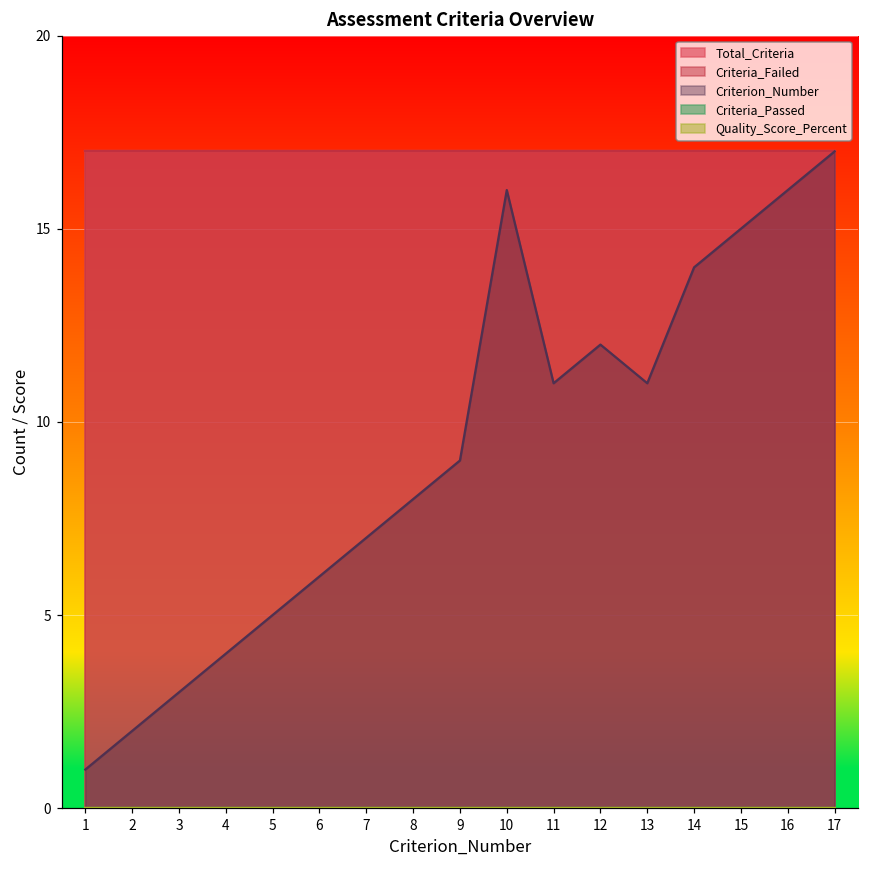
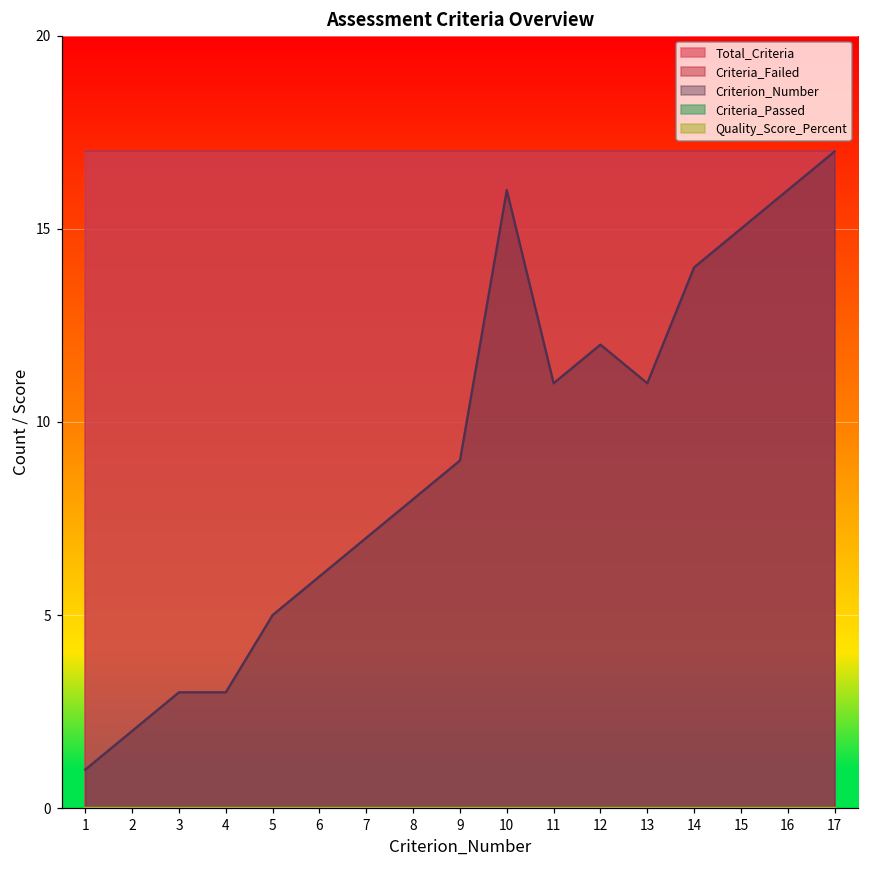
  {
    "Criteria_Failed": {
      "1": 17,
      "2": 17,
      "3": 17,
      "4": 17,
      "5": 17,
      "6": 17,
      "7": 17,
      "8": 17,
      "9": 17,
      "10": 17,
      "11": 17,
      "12": 17,
      "13": 17,
      "14": 17,
      "15": 17,
      "16": 17
    },
    "Criterion_Number": {
      "1": 1,
      "2": 2,
      "3": 3,
-     "4": 4,
+     "4": 3,
      "5": 5,
      "6": 6,
      "7": 7,
      "8": 8,
      "9": 9,
      "10": 16,
      "11": 11,
      "12": 12,
      "13": 11,
      "14": 14,
      "15": 15,
      "16": 16
    },
    "Quality_Score_Percent": {
      "1": 0,
      "2": 0,
      "3": 0,
      "4": 0,
      "5": 0,
      "6": 0,
      "7": 0,
      "8": 0,
      "9": 0,
      "10": 0,
      "11": 0,
      "12": 0,
      "13": 0,
      "14": 0,
      "15": 0,
      "16": 0,
      "17": 0
    }
  }
